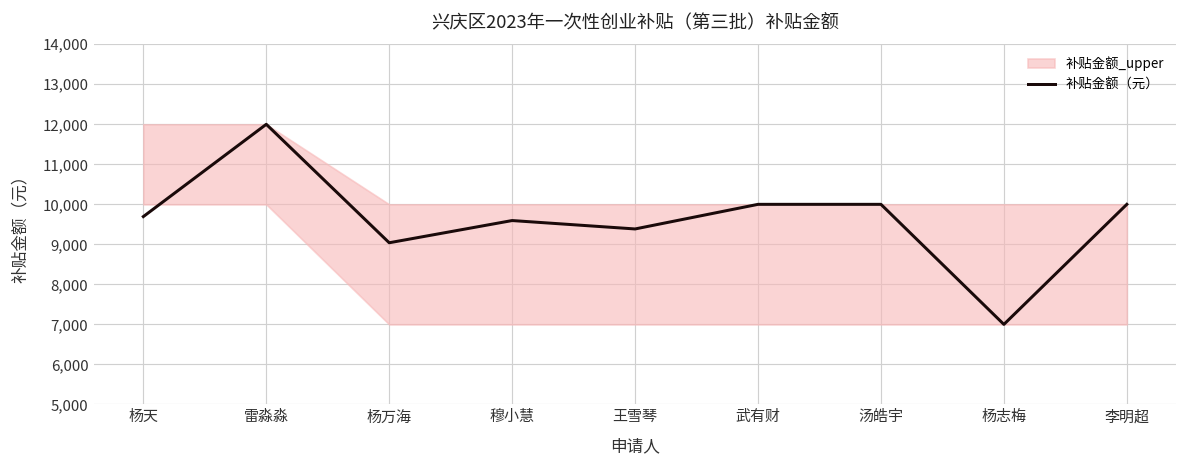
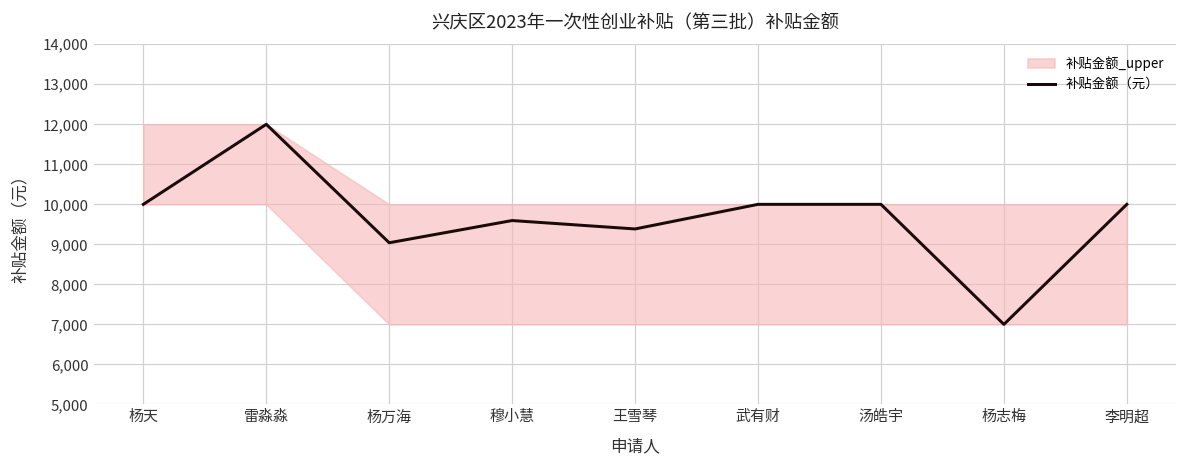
  {
    "补贴金额（元）": {
-     "杨天": "9,700",
+     "杨天": "10,000",
      "杨万海": "9,000",
      "穆小慧": "9,600",
      "王雪琴": "9,400",
      "杨志梅": "7,000"
    }
  }
